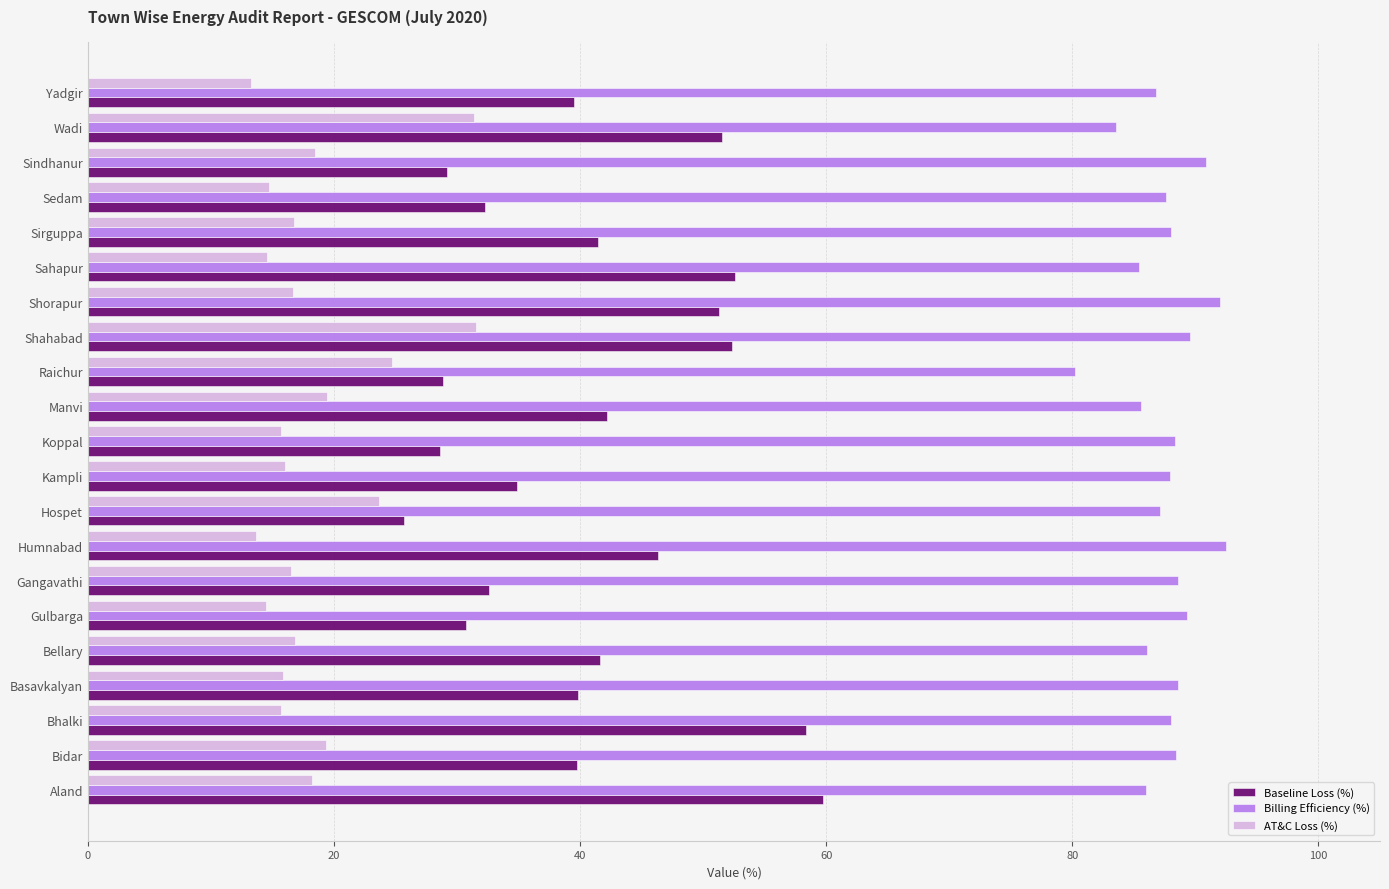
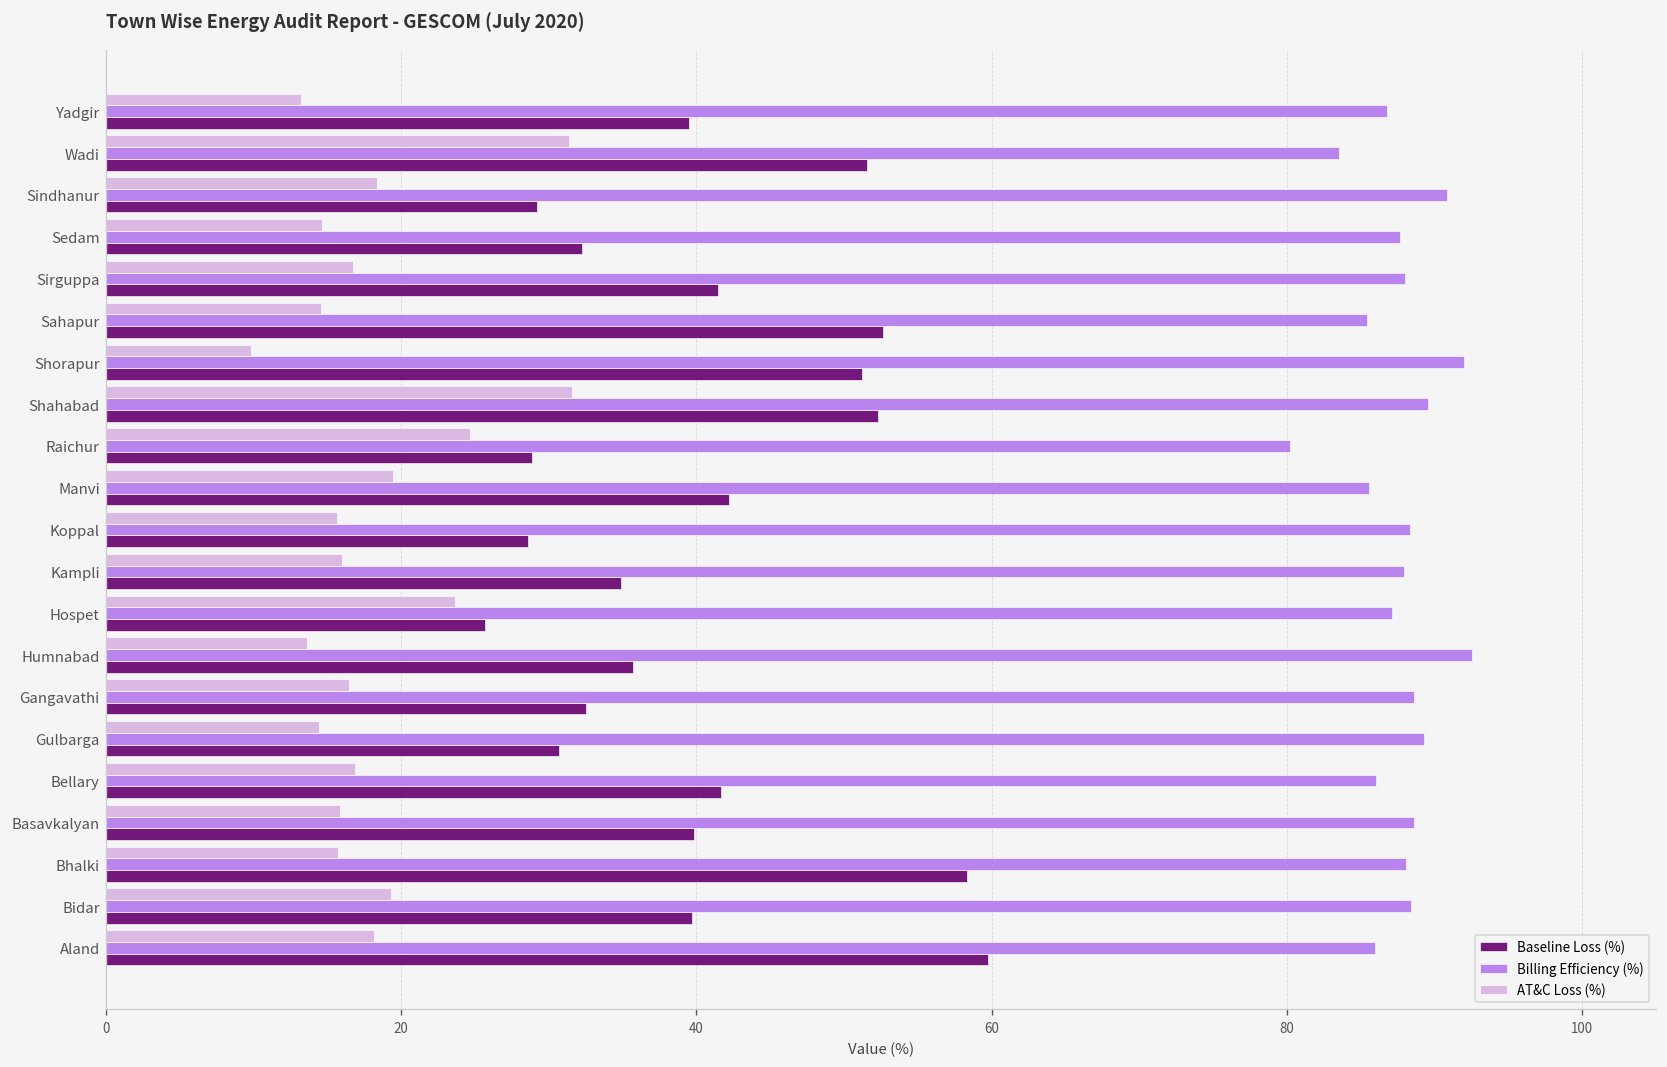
  {
    "Baseline Loss (%)": {
      "Yadgir": 39.5,
      "Wadi": 51.5,
      "Sindhanur": 29.2,
      "Sedam": 32.3,
      "Sirguppa": 41.5,
      "Sahapur": 52.6,
      "Shorapur": 51.3,
      "Shahabad": 52.3,
      "Raichur": 28.9,
      "Manvi": 42.2,
      "Koppal": 28.6,
      "Kampli": 34.9,
      "Hospet": 25.7,
-     "Humnabad": 46.3,
+     "Humnabad": 35.7,
      "Gangavathi": 32.6,
      "Gulbarga": 30.7,
      "Bellary": 41.7,
      "Basavkalyan": 39.8,
      "Bhalki": 58.3,
      "Bidar": 39.7,
      "Aland": 59.8
    },
    "Billing Efficiency (%)": {
      "Yadgir": 86.8,
      "Wadi": 83.5,
      "Sindhanur": 90.9,
      "Sedam": 87.6,
      "Sirguppa": 88.0,
      "Sahapur": 85.4,
      "Shorapur": 92.0,
      "Shahabad": 89.5,
      "Raichur": 80.2,
      "Manvi": 85.6,
      "Koppal": 88.3,
      "Kampli": 88.0,
      "Hospet": 87.1,
      "Humnabad": 92.5,
      "Gangavathi": 88.6,
      "Gulbarga": 89.3,
      "Bellary": 86.1,
      "Basavkalyan": 88.6,
      "Bhalki": 88.1,
      "Bidar": 88.4,
      "Aland": 86.0
    },
    "AT&C Loss (%)": {
      "Yadgir": 13.2,
      "Wadi": 31.4,
      "Sindhanur": 18.4,
      "Sedam": 14.7,
      "Sirguppa": 16.8,
      "Sahapur": 14.6,
-     "Shorapur": 16.6,
+     "Shorapur": 9.9,
      "Shahabad": 31.6,
      "Raichur": 24.7,
      "Manvi": 19.5,
      "Koppal": 15.7,
      "Kampli": 16.0,
      "Hospet": 23.7,
      "Humnabad": 13.7,
      "Gangavathi": 16.5,
      "Gulbarga": 14.5,
      "Bellary": 16.9,
      "Basavkalyan": 15.9,
      "Bhalki": 15.7,
      "Bidar": 19.3,
      "Aland": 18.2
    }
  }
